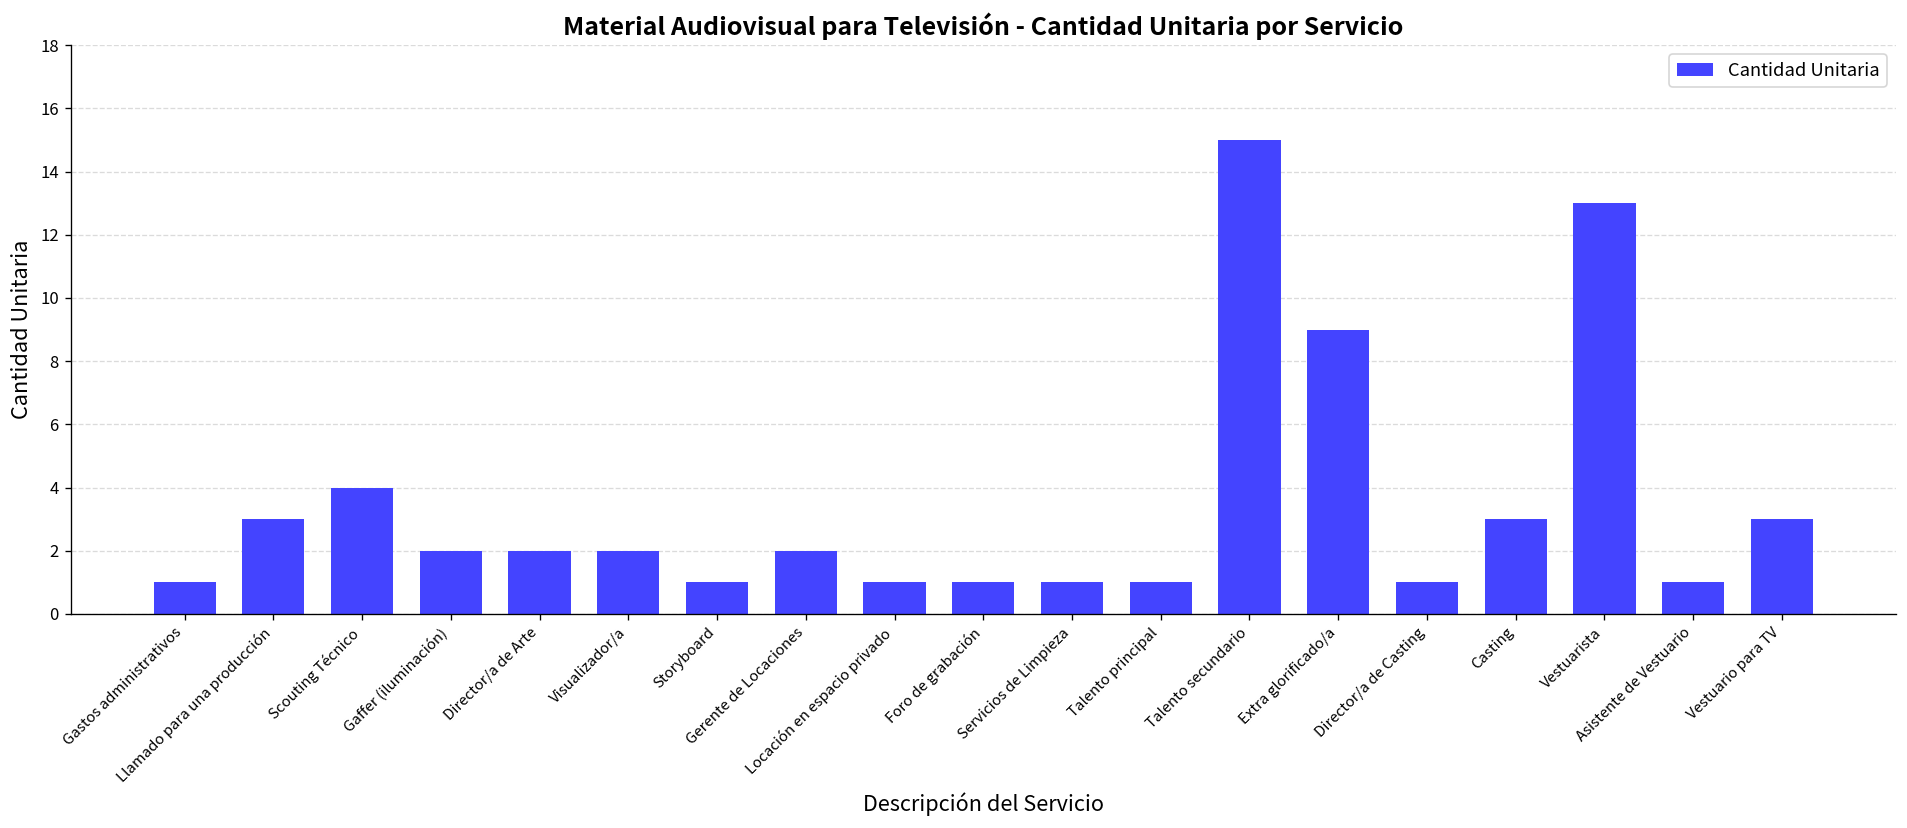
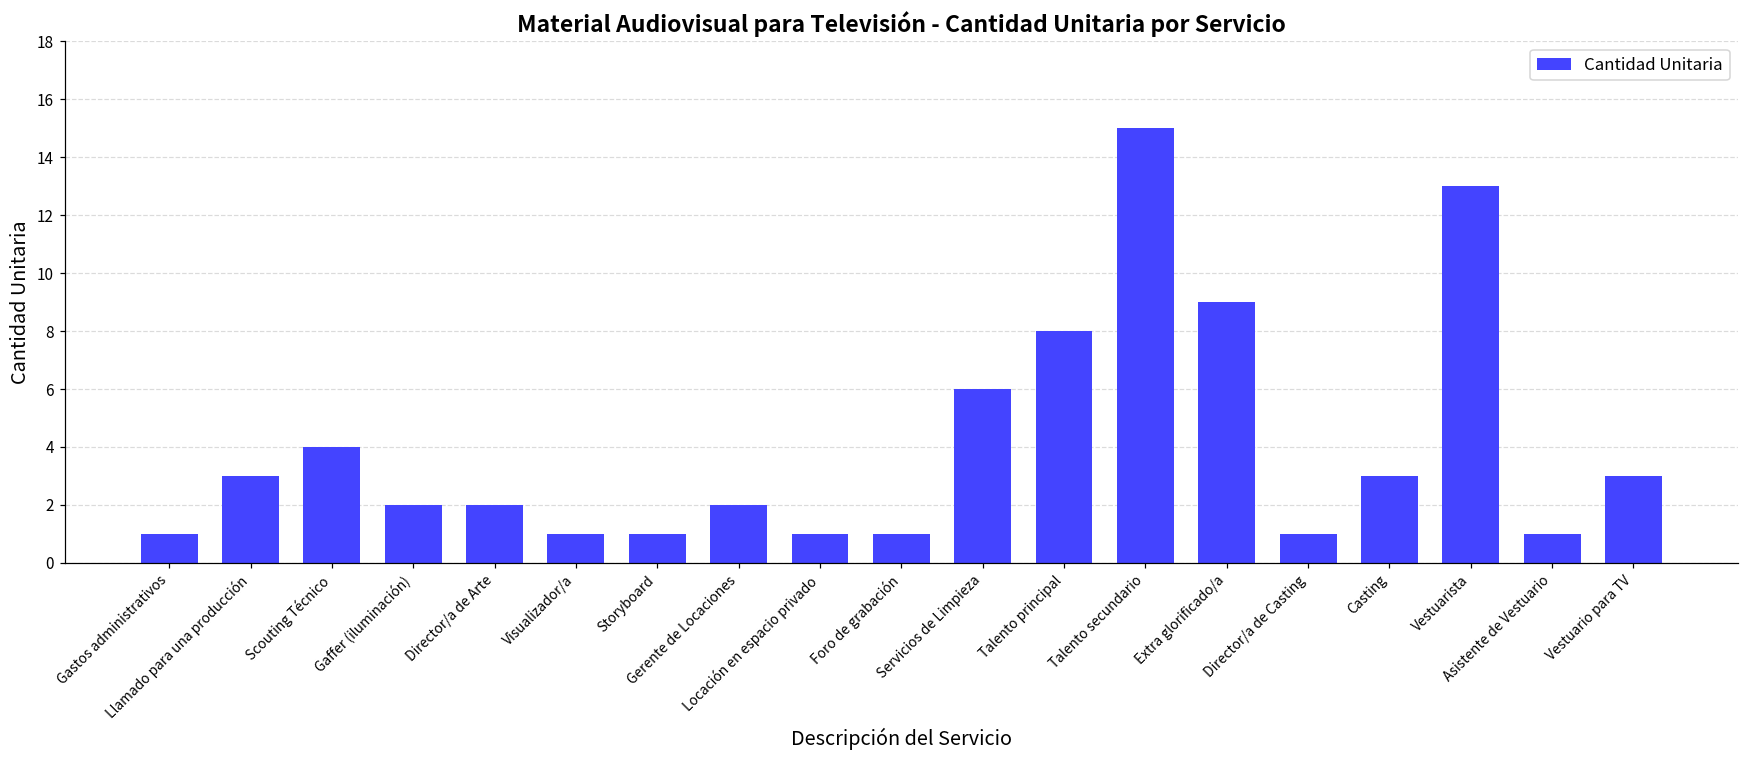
  {
    "Gastos administrativos": 1,
    "Llamado para una producción": 3,
    "Scouting Técnico": 4,
    "Gaffer (iluminación)": 2,
    "Director/a de Arte": 2,
-   "Visualizador/a": 2,
+   "Visualizador/a": 1,
    "Storyboard": 1,
    "Gerente de Locaciones": 2,
    "Locación en espacio privado": 1,
    "Foro de grabación": 1,
-   "Servicios de Limpieza": 1,
-   "Talento principal": 1,
+   "Servicios de Limpieza": 6,
+   "Talento principal": 8,
    "Talento secundario": 15,
    "Extra glorificado/a": 9,
    "Director/a de Casting": 1,
    "Casting": 3,
    "Vestuarista": 13,
    "Asistente de Vestuario": 1,
    "Vestuario para TV": 3
  }
